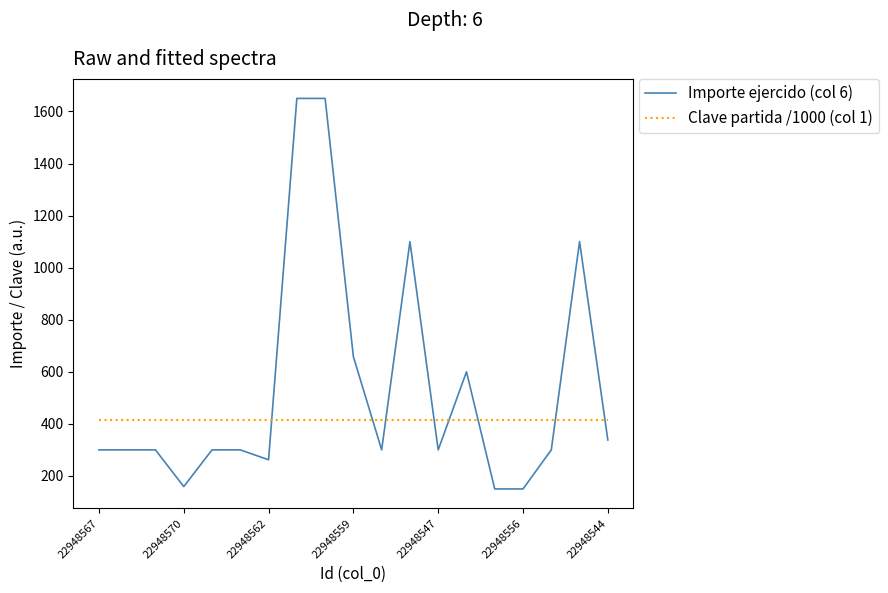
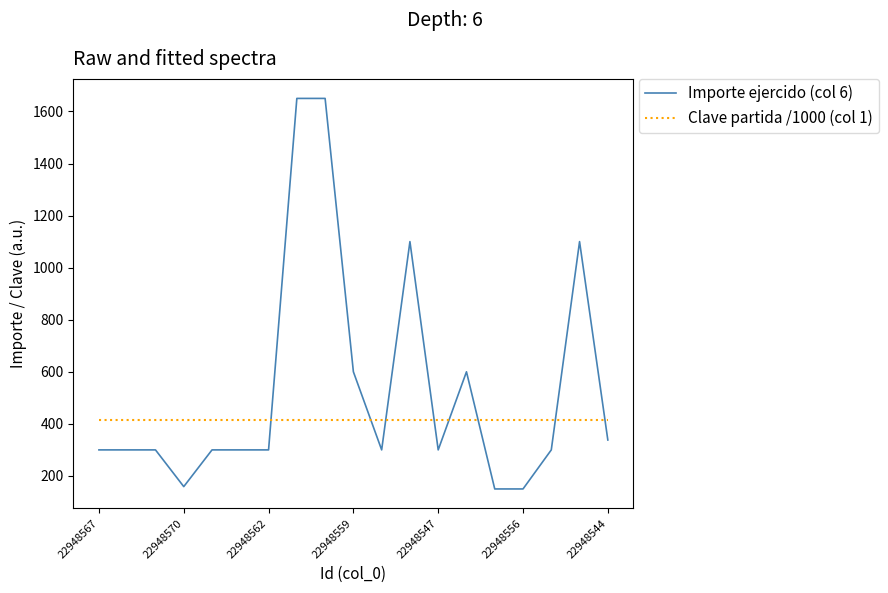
  {
    "Importe ejercido (col 6)": {
      "22948567": 300,
      "22948570": 160,
-     "22948562": 260,
-     "22948559": 660,
+     "22948562": 300,
+     "22948559": 600,
      "22948547": 300,
      "22948556": 150,
      "22948544": 340
    },
    "Clave partida /1000 (col 1)": {
      "22948567": 410,
      "22948570": 410,
      "22948562": 410,
      "22948559": 410,
      "22948547": 410,
      "22948556": 410,
      "22948544": 410
    }
  }
